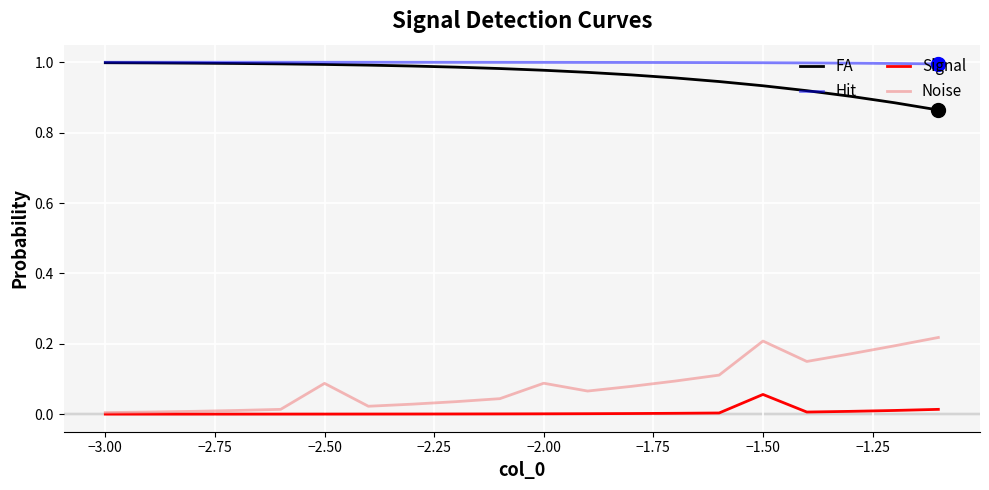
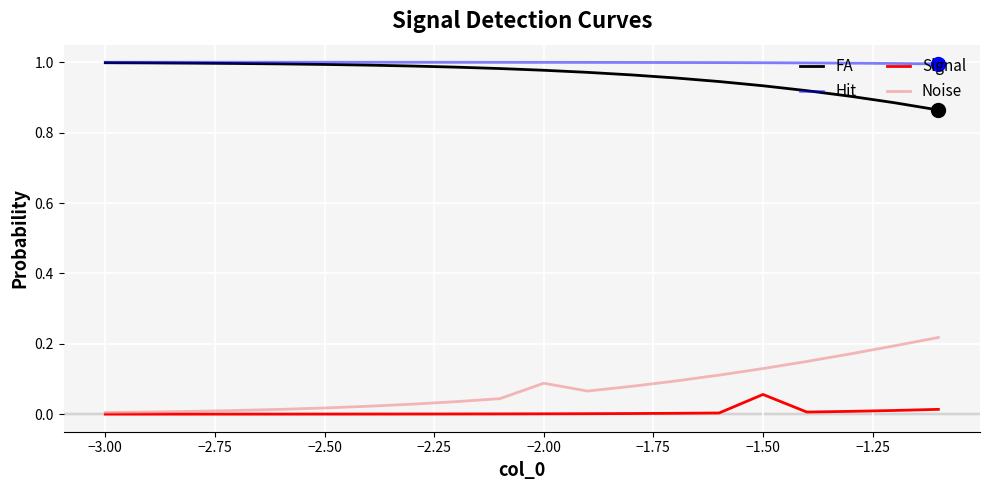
  {
    "Signal": {
      "−2.50": 0.00,
      "−2.00": 0.00,
      "−1.50": 0.06
    },
    "Noise": {
-     "−2.50": 0.09,
+     "−2.50": 0.02,
      "−2.00": 0.09,
-     "−1.50": 0.21
+     "−1.50": 0.13
    }
  }
